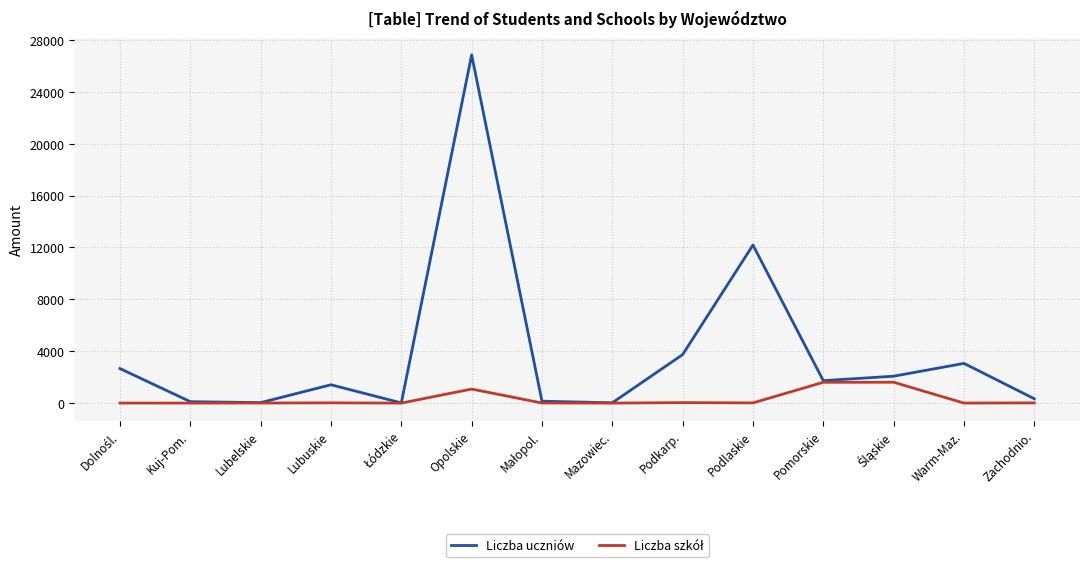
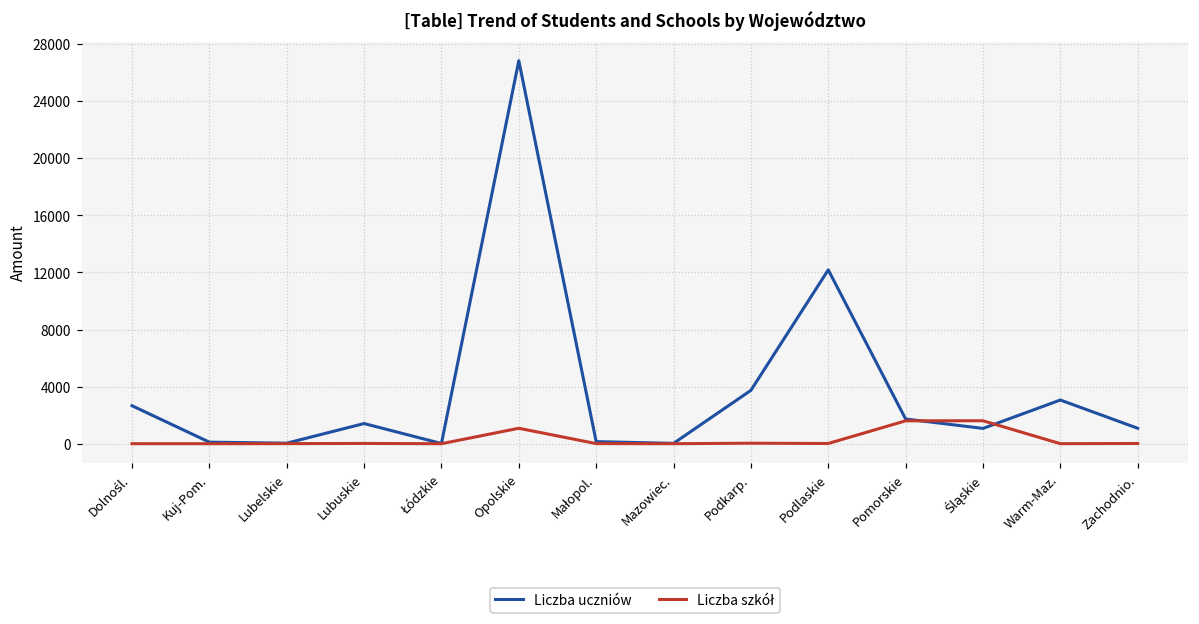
  {
    "Liczba uczniów": {
      "Dolnośl.": 2700,
      "Lubuskie": 1400,
      "Opolskie": 26800,
      "Podkarp.": 3700,
      "Podlaskie": 12200,
-     "Śląskie": 2100,
+     "Śląskie": 1100,
      "Warm-Maz.": 3100,
-     "Zachodnio.": 300
+     "Zachodnio.": 1100
    },
    "Liczba szkół": {
      "Dolnośl.": 0,
      "Lubuskie": 0,
      "Opolskie": 1100,
      "Podkarp.": 0,
      "Podlaskie": 0,
      "Śląskie": 1600,
      "Warm-Maz.": 0,
      "Zachodnio.": 0
    }
  }
